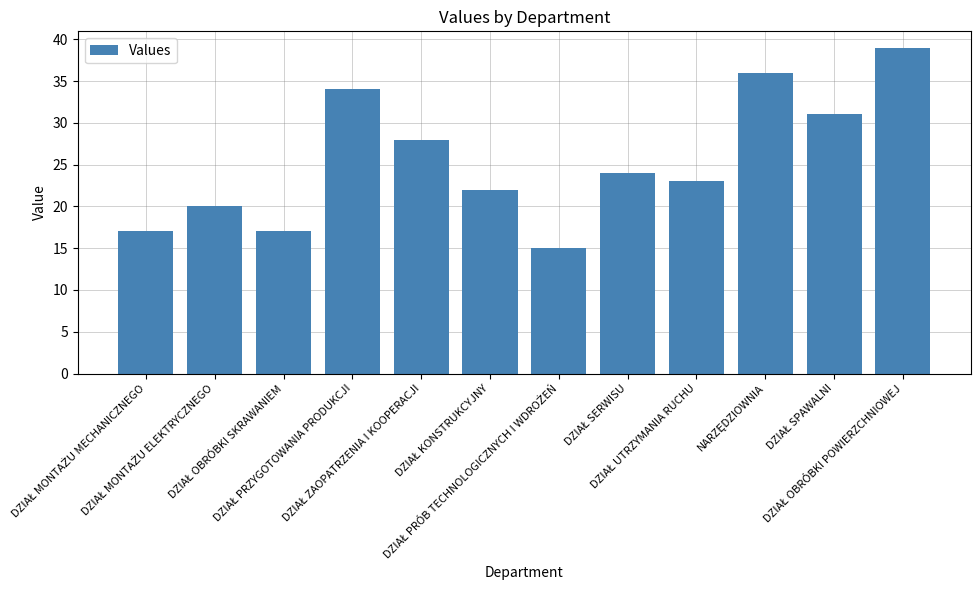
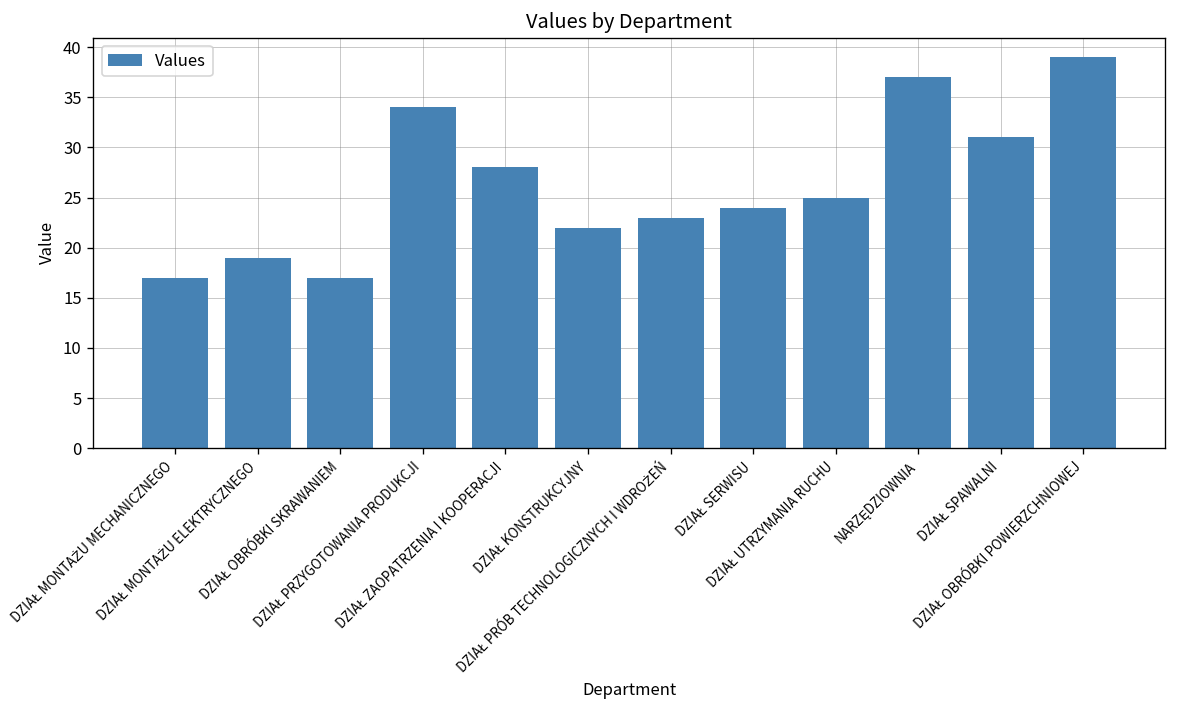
  {
    "DZIAŁ MONTAŻU MECHANICZNEGO": 17,
-   "DZIAŁ MONTAŻU ELEKTRYCZNEGO": 20,
+   "DZIAŁ MONTAŻU ELEKTRYCZNEGO": 19,
    "DZIAŁ OBRÓBKI SKRAWANIEM": 17,
    "DZIAŁ PRZYGOTOWANIA PRODUKCJI": 34,
    "DZIAŁ ZAOPATRZENIA I KOOPERACJI": 28,
    "DZIAŁ KONSTRUKCYJNY": 22,
-   "DZIAŁ PRÓB TECHNOLOGICZNYCH I WDROŻEŃ": 15,
+   "DZIAŁ PRÓB TECHNOLOGICZNYCH I WDROŻEŃ": 23,
    "DZIAŁ SERWISU": 24,
-   "DZIAŁ UTRZYMANIA RUCHU": 23,
-   "NARZĘDZIOWNIA": 36,
+   "DZIAŁ UTRZYMANIA RUCHU": 25,
+   "NARZĘDZIOWNIA": 37,
    "DZIAŁ SPAWALNI": 31,
    "DZIAŁ OBRÓBKI POWIERZCHNIOWEJ": 39
  }
